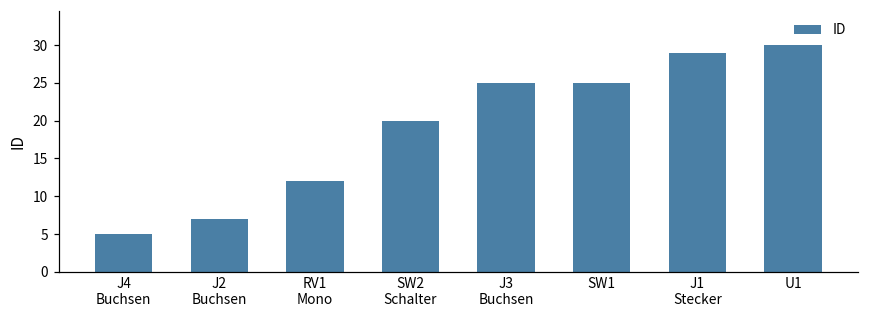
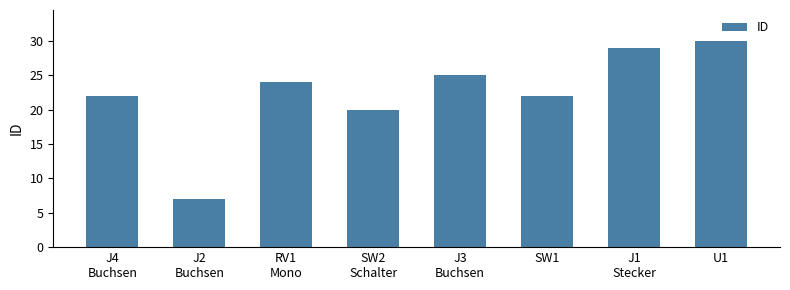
  {
-   "J4 Buchsen": 5,
+   "J4 Buchsen": 22,
    "J2 Buchsen": 7,
-   "RV1 Mono": 12,
+   "RV1 Mono": 24,
    "SW2 Schalter": 20,
    "J3 Buchsen": 25,
-   "SW1": 25,
+   "SW1": 22,
    "J1 Stecker": 29,
    "U1": 30
  }
